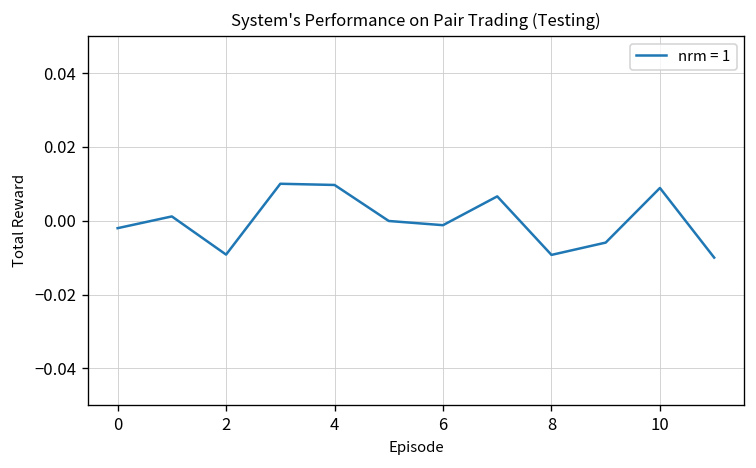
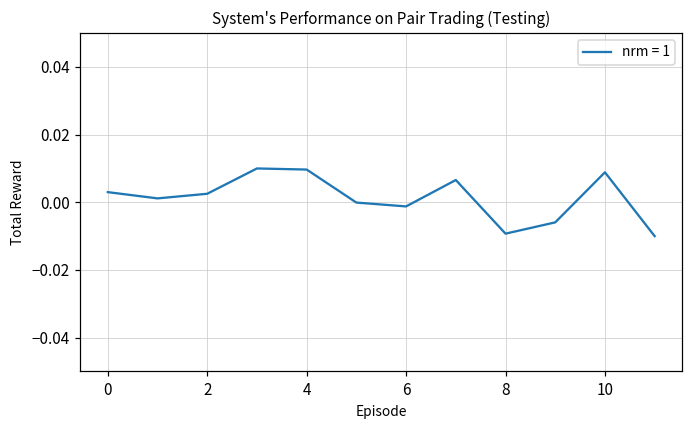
  {
-   "0": -0.002,
-   "2": -0.009,
+   "0": 0.003,
+   "2": 0.003,
    "4": 0.010,
    "6": -0.001,
    "8": -0.009,
    "10": 0.009
  }
